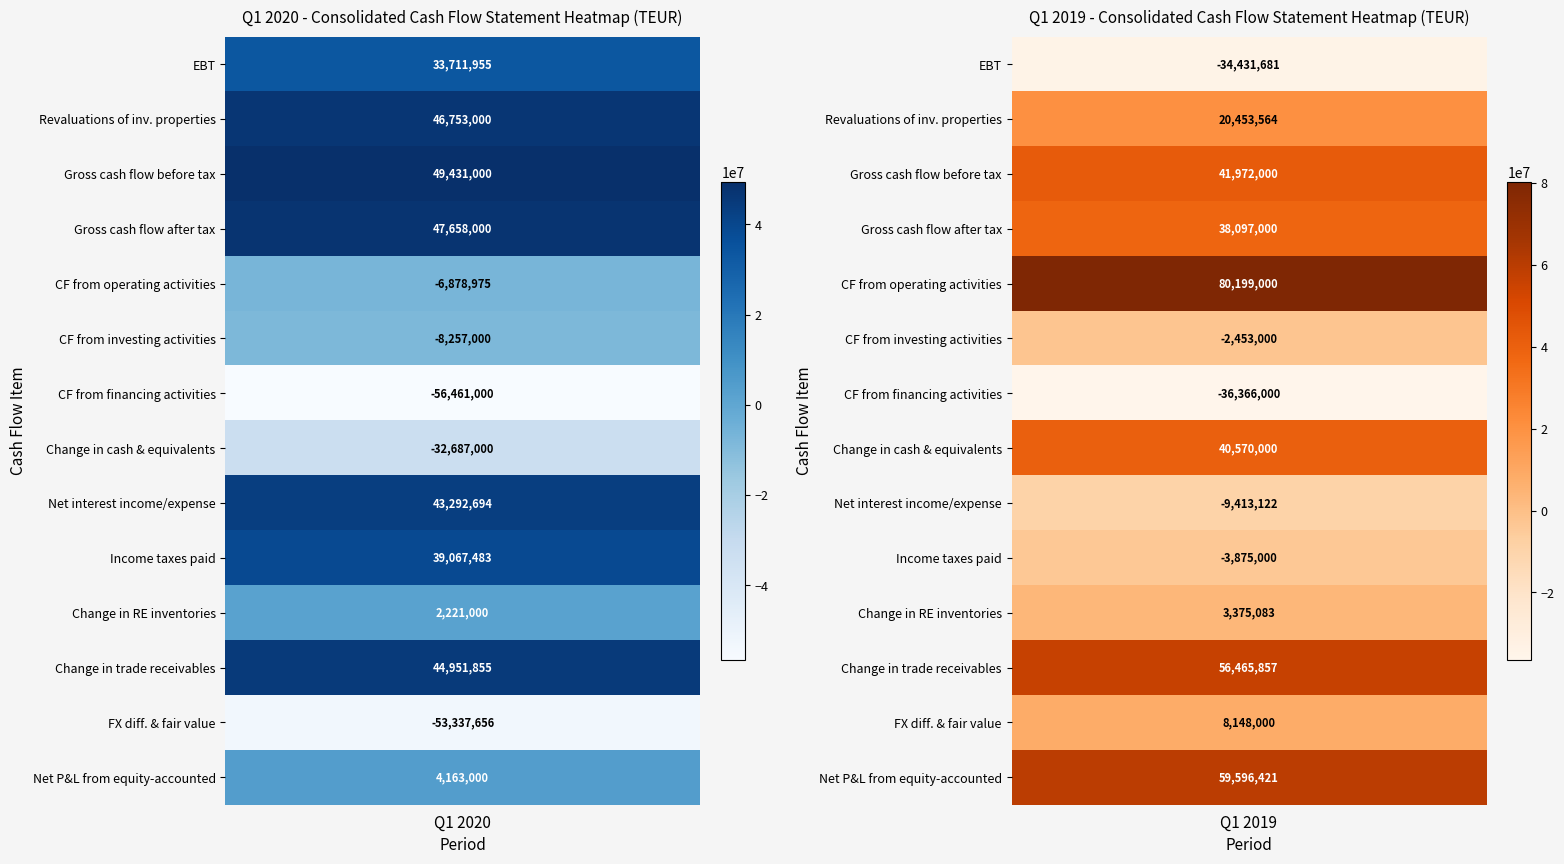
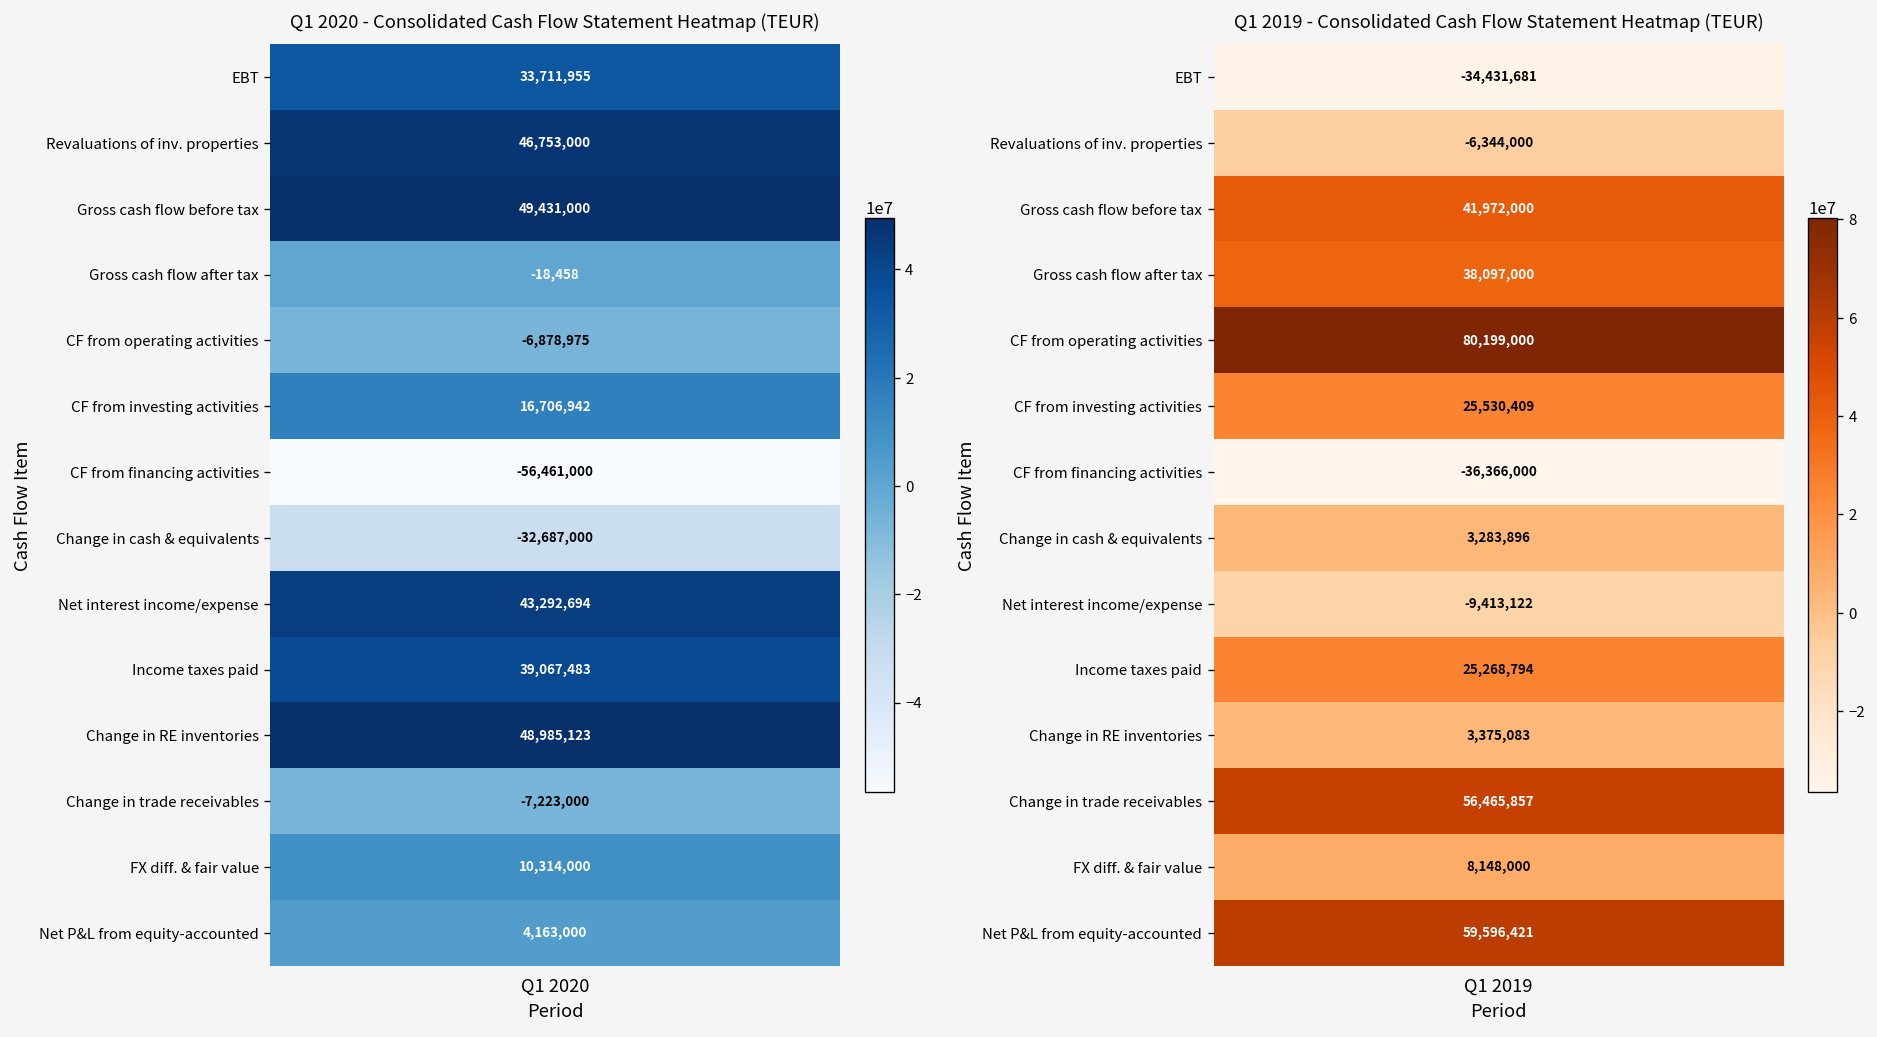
  {
    "Q1 2020 - Consolidated Cash Flow Statement Heatmap (TEUR)": {
      "EBT": {
        "Q1 2020": "33,711,955"
      },
      "Revaluations of inv. properties": {
        "Q1 2020": "46,753,000"
      },
      "Gross cash flow before tax": {
        "Q1 2020": "49,431,000"
      },
      "Gross cash flow after tax": {
-       "Q1 2020": "47,658,000"
+       "Q1 2020": "-18,458"
      },
      "CF from operating activities": {
        "Q1 2020": "-6,878,975"
      },
      "CF from investing activities": {
-       "Q1 2020": "-8,257,000"
+       "Q1 2020": "16,706,942"
      },
      "CF from financing activities": {
        "Q1 2020": "-56,461,000"
      },
      "Change in cash & equivalents": {
        "Q1 2020": "-32,687,000"
      },
      "Net interest income/expense": {
        "Q1 2020": "43,292,694"
      },
      "Income taxes paid": {
        "Q1 2020": "39,067,483"
      },
      "Change in RE inventories": {
-       "Q1 2020": "2,221,000"
+       "Q1 2020": "48,985,123"
      },
      "Change in trade receivables": {
-       "Q1 2020": "44,951,855"
+       "Q1 2020": "-7,223,000"
      },
      "FX diff. & fair value": {
-       "Q1 2020": "-53,337,656"
+       "Q1 2020": "10,314,000"
      },
      "Net P&L from equity-accounted": {
        "Q1 2020": "4,163,000"
      }
    },
    "Q1 2019 - Consolidated Cash Flow Statement Heatmap (TEUR)": {
      "EBT": {
        "Q1 2019": "-34,431,681"
      },
      "Revaluations of inv. properties": {
-       "Q1 2019": "20,453,564"
+       "Q1 2019": "-6,344,000"
      },
      "Gross cash flow before tax": {
        "Q1 2019": "41,972,000"
      },
      "Gross cash flow after tax": {
        "Q1 2019": "38,097,000"
      },
      "CF from operating activities": {
        "Q1 2019": "80,199,000"
      },
      "CF from investing activities": {
-       "Q1 2019": "-2,453,000"
+       "Q1 2019": "25,530,409"
      },
      "CF from financing activities": {
        "Q1 2019": "-36,366,000"
      },
      "Change in cash & equivalents": {
-       "Q1 2019": "40,570,000"
+       "Q1 2019": "3,283,896"
      },
      "Net interest income/expense": {
        "Q1 2019": "-9,413,122"
      },
      "Income taxes paid": {
-       "Q1 2019": "-3,875,000"
+       "Q1 2019": "25,268,794"
      },
      "Change in RE inventories": {
        "Q1 2019": "3,375,083"
      },
      "Change in trade receivables": {
        "Q1 2019": "56,465,857"
      },
      "FX diff. & fair value": {
        "Q1 2019": "8,148,000"
      },
      "Net P&L from equity-accounted": {
        "Q1 2019": "59,596,421"
      }
    }
  }
